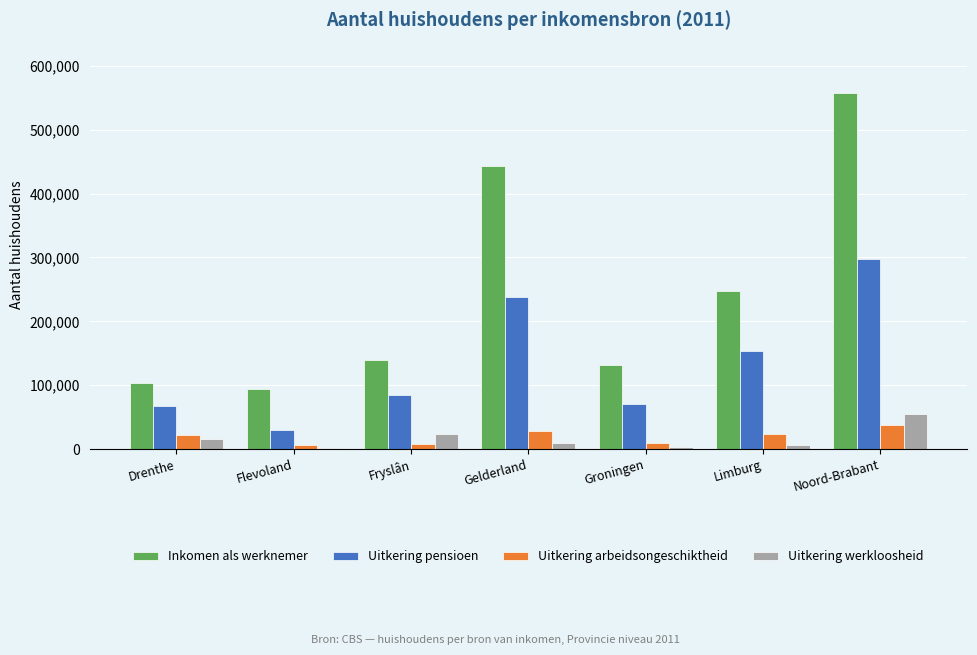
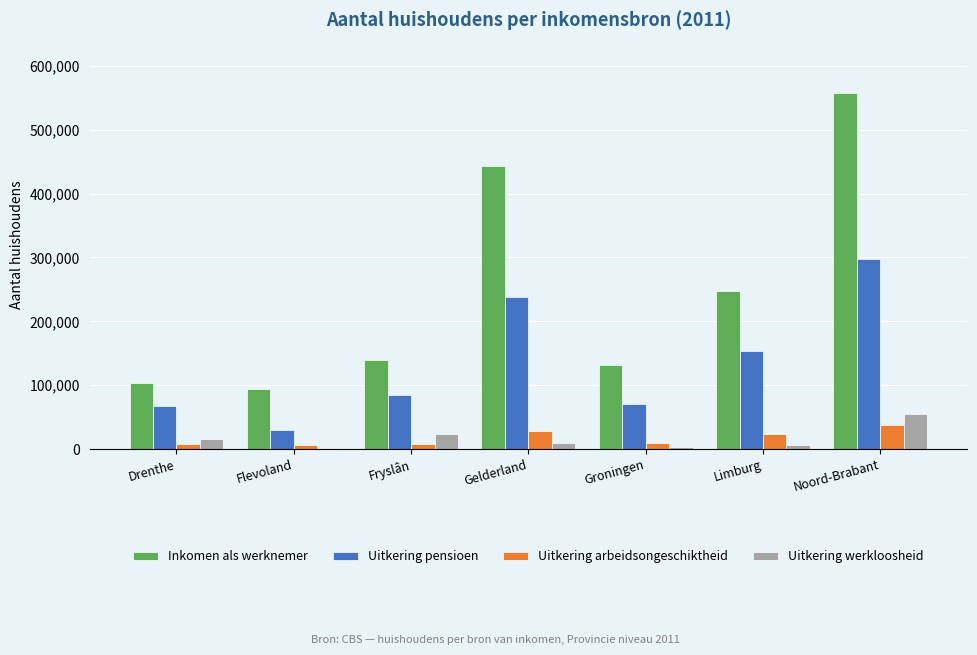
  {
    "Inkomen als werknemer": {
      "Drenthe": "100,000",
      "Flevoland": "90,000",
      "Fryslân": "140,000",
      "Gelderland": "440,000",
      "Groningen": "130,000",
      "Limburg": "250,000",
      "Noord-Brabant": "560,000"
    },
    "Uitkering pensioen": {
      "Drenthe": "70,000",
      "Flevoland": "30,000",
      "Fryslân": "80,000",
      "Gelderland": "240,000",
      "Groningen": "70,000",
      "Limburg": "150,000",
      "Noord-Brabant": "300,000"
    },
    "Uitkering arbeidsongeschiktheid": {
-     "Drenthe": "20,000",
+     "Drenthe": "10,000",
      "Flevoland": "10,000",
      "Fryslân": "10,000",
      "Gelderland": "30,000",
      "Groningen": "10,000",
      "Limburg": "20,000",
      "Noord-Brabant": "40,000"
    },
    "Uitkering werkloosheid": {
      "Drenthe": "20,000",
      "Fryslân": "20,000",
      "Gelderland": "10,000",
      "Limburg": "10,000",
      "Noord-Brabant": "50,000"
    }
  }
